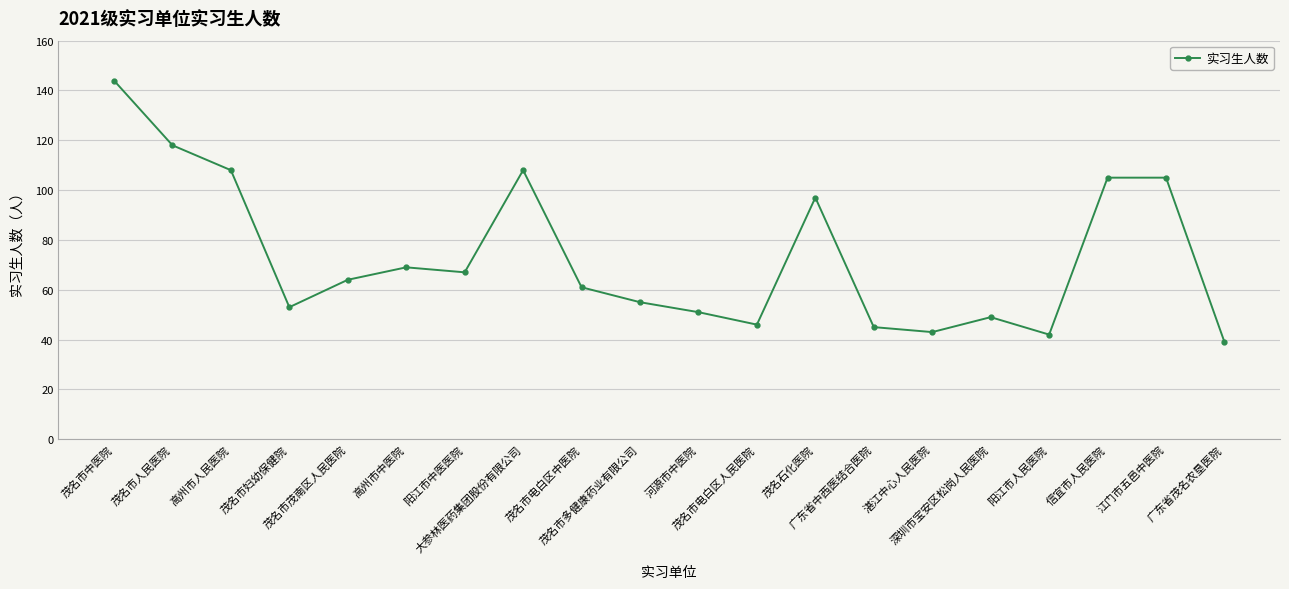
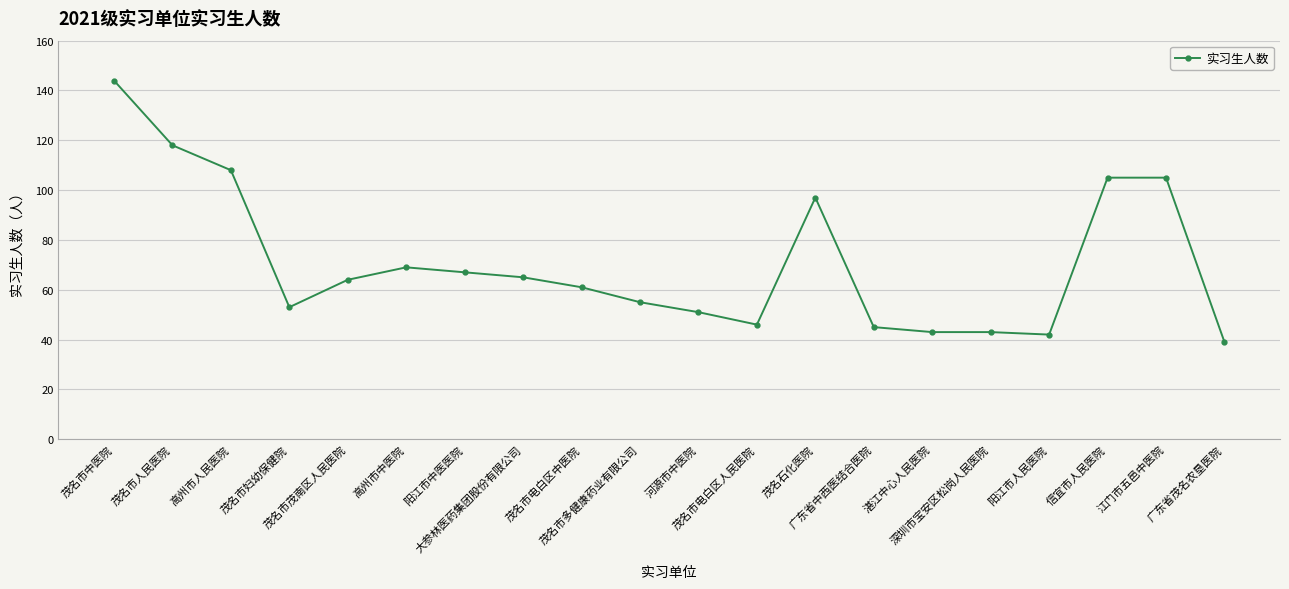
  {
    "茂名市中医院": 144,
    "茂名市人民医院": 118,
    "高州市人民医院": 108,
    "茂名市妇幼保健院": 53,
    "茂名市茂南区人民医院": 64,
    "高州市中医院": 69,
    "阳江市中医医院": 67,
-   "大参林医药集团股份有限公司": 108,
+   "大参林医药集团股份有限公司": 65,
    "茂名市电白区中医院": 61,
    "茂名市多健康药业有限公司": 55,
    "河源市中医院": 51,
    "茂名市电白区人民医院": 46,
    "茂名石化医院": 97,
    "广东省中西医结合医院": 45,
    "湛江中心人民医院": 43,
-   "深圳市宝安区松岗人民医院": 49,
+   "深圳市宝安区松岗人民医院": 43,
    "阳江市人民医院": 42,
    "信宜市人民医院": 105,
    "江门市五邑中医院": 105,
    "广东省茂名农垦医院": 39
  }
